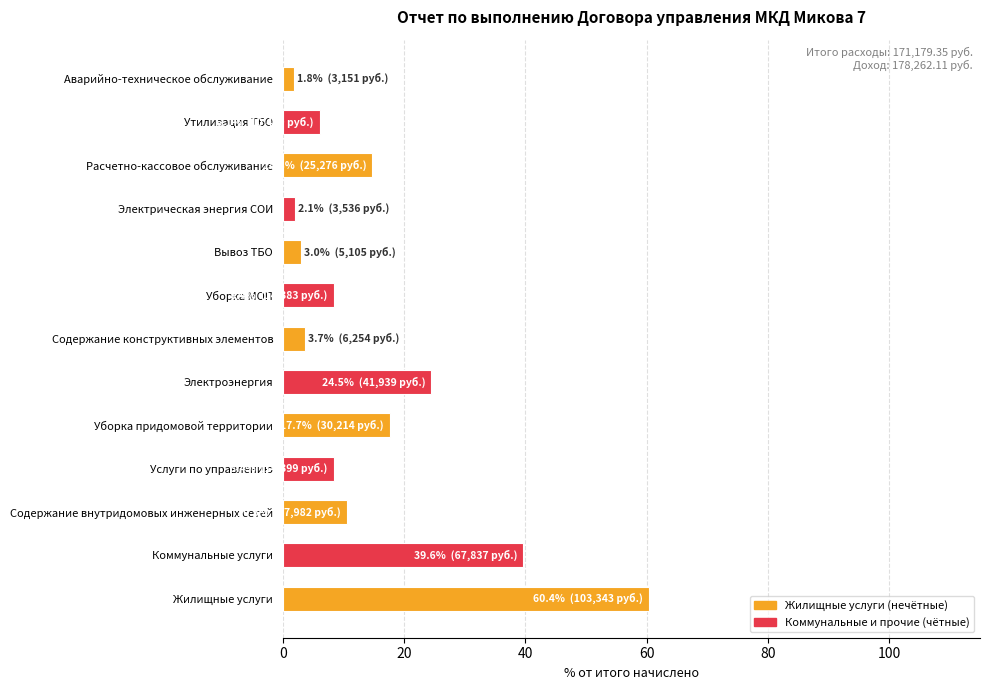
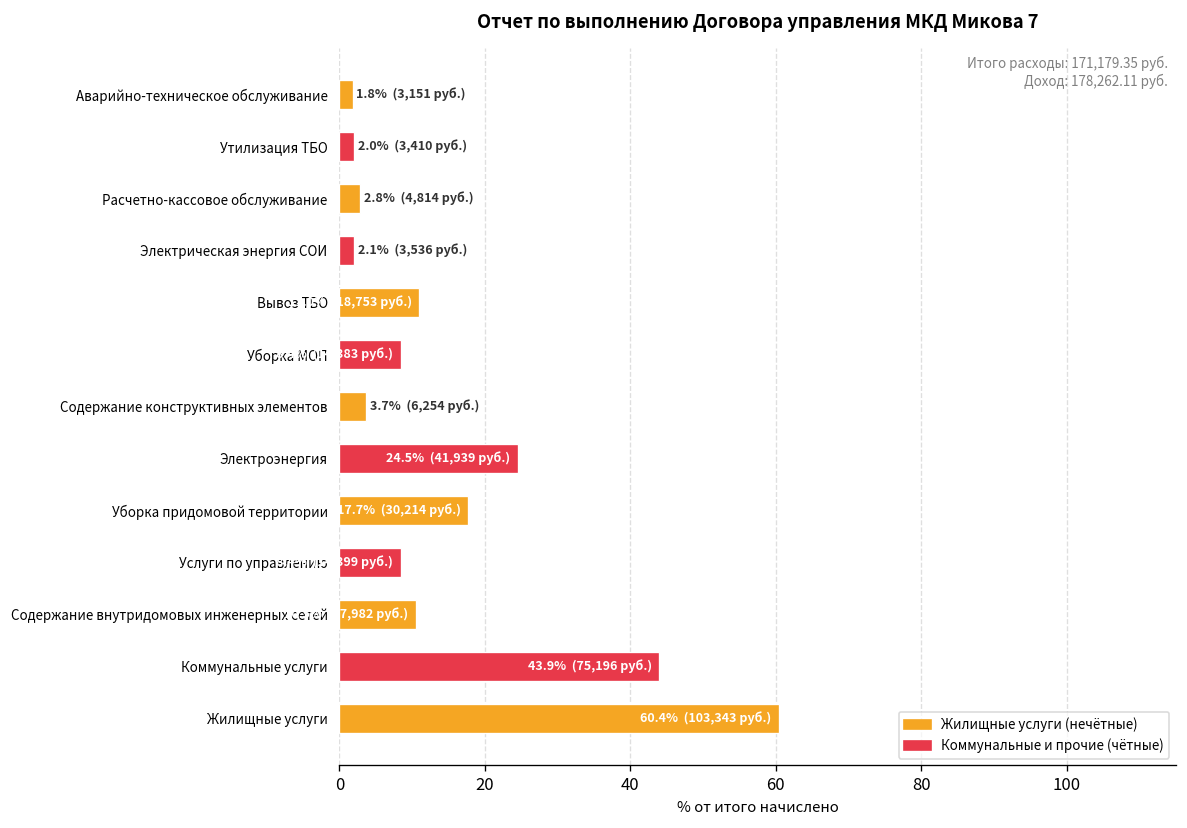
  {
    "Аварийно-техническое обслуживание": "1.8%",
-   "Утилизация ТБО": "6",
-   "Расчетно-кассовое обслуживание": "14.8% (25,276 руб.)",
+   "Утилизация ТБО": "2",
+   "Расчетно-кассовое обслуживание": "2.8% (4,814 руб.)",
    "Электрическая энергия СОИ": "2.1%",
-   "Вывоз ТБО": "3.0% (5,105 руб.)",
+   "Вывоз ТБО": "11.0% (18,753 руб.)",
    "Уборка МОП": "8.4%",
    "Содержание конструктивных элементов": "3.7%",
    "Электроэнергия": "24.5%",
    "Уборка придомовой территории": "17.7%",
    "Услуги по управлению": "8.4%",
    "Содержание внутридомовых инженерных сетей": "10.5%",
-   "Коммунальные услуги": "39.6% (67,837 руб.)",
+   "Коммунальные услуги": "43.9% (75,196 руб.)",
    "Жилищные услуги": "60.4%"
  }
